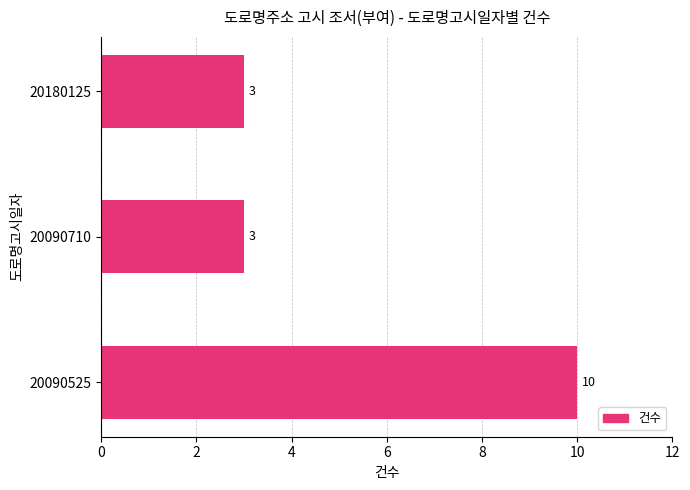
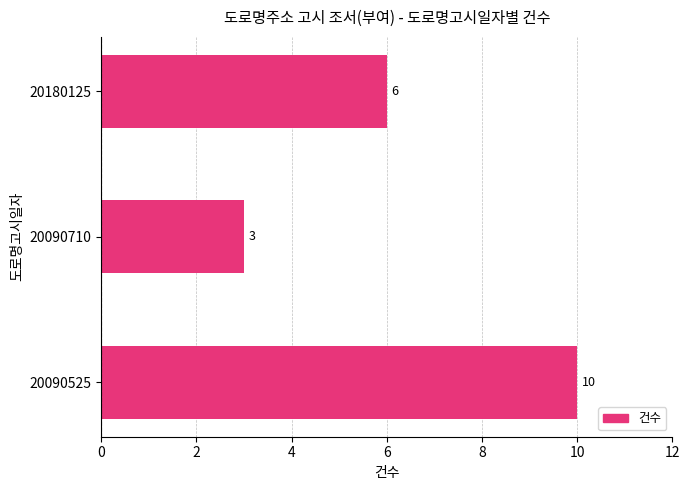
  {
-   "20180125": 3,
+   "20180125": 6,
    "20090710": 3,
    "20090525": 10
  }
